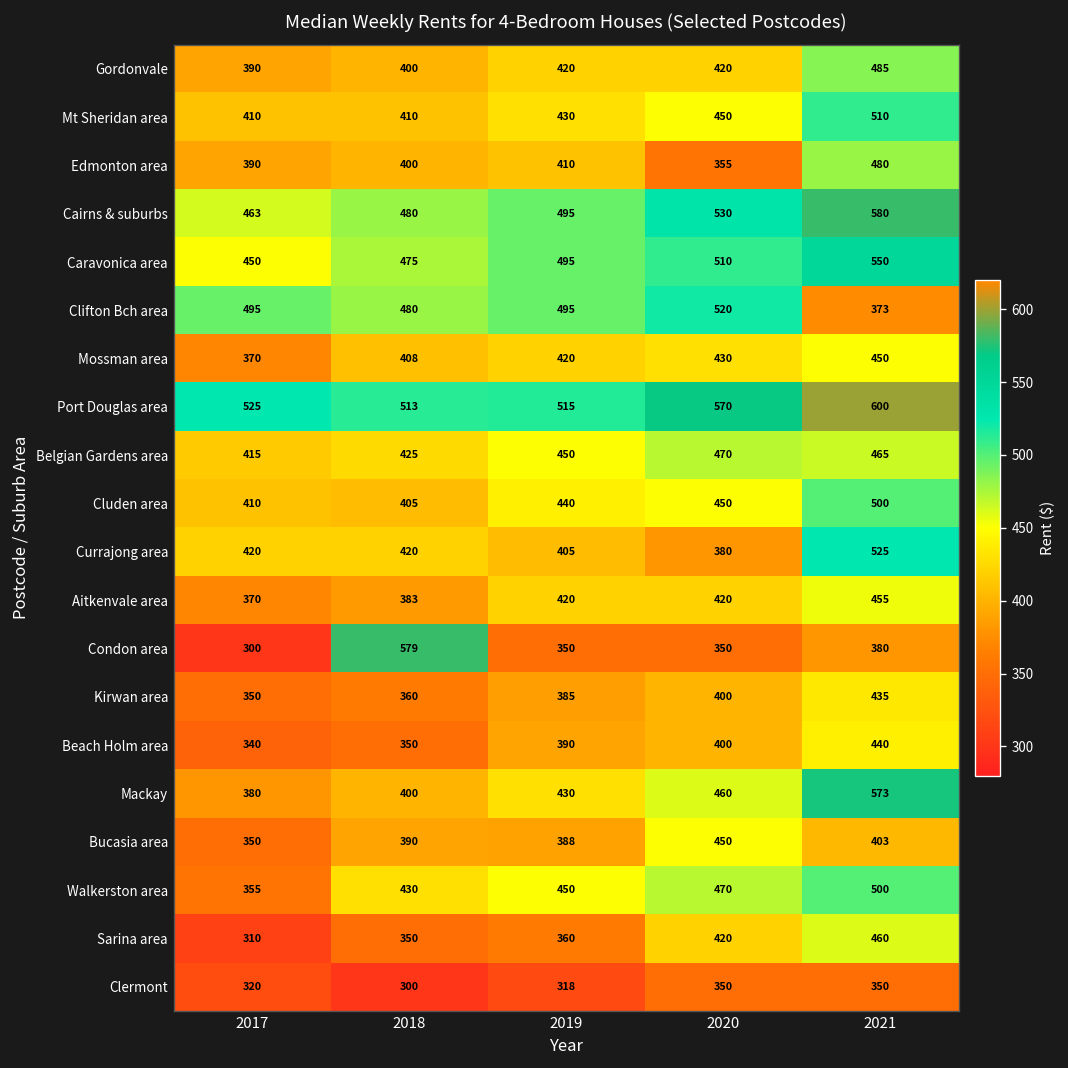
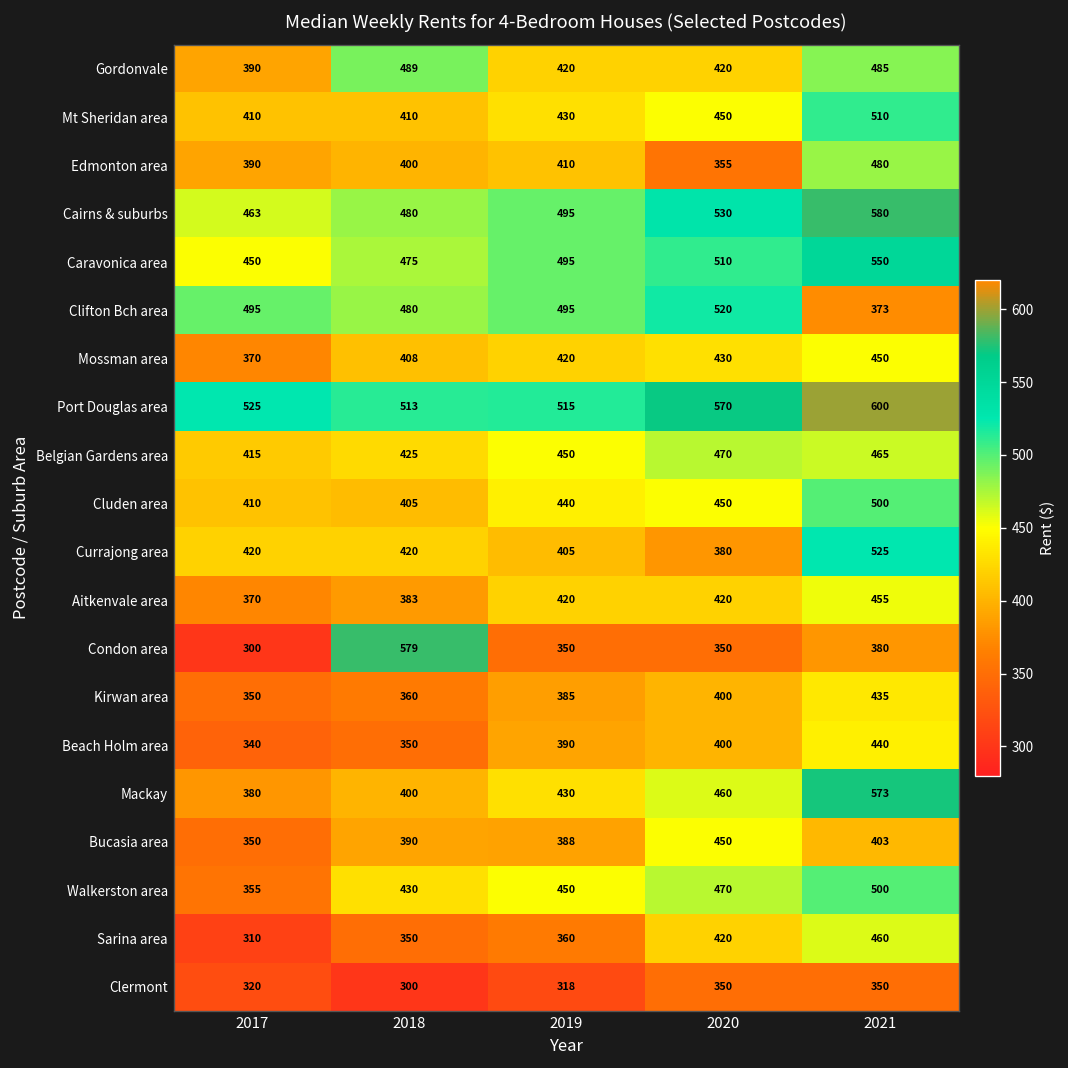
  {
    "Gordonvale": {
      "2017": 390,
-     "2018": 400,
+     "2018": 489,
      "2019": 420,
      "2020": 420,
      "2021": 485
    },
    "Mt Sheridan area": {
      "2017": 410,
      "2018": 410,
      "2019": 430,
      "2020": 450,
      "2021": 510
    },
    "Edmonton area": {
      "2017": 390,
      "2018": 400,
      "2019": 410,
      "2020": 355,
      "2021": 480
    },
    "Cairns & suburbs": {
      "2017": 463,
      "2018": 480,
      "2019": 495,
      "2020": 530,
      "2021": 580
    },
    "Caravonica area": {
      "2017": 450,
      "2018": 475,
      "2019": 495,
      "2020": 510,
      "2021": 550
    },
    "Clifton Bch area": {
      "2017": 495,
      "2018": 480,
      "2019": 495,
      "2020": 520,
      "2021": 373
    },
    "Mossman area": {
      "2017": 370,
      "2018": 408,
      "2019": 420,
      "2020": 430,
      "2021": 450
    },
    "Port Douglas area": {
      "2017": 525,
      "2018": 513,
      "2019": 515,
      "2020": 570,
      "2021": 600
    },
    "Belgian Gardens area": {
      "2017": 415,
      "2018": 425,
      "2019": 450,
      "2020": 470,
      "2021": 465
    },
    "Cluden area": {
      "2017": 410,
      "2018": 405,
      "2019": 440,
      "2020": 450,
      "2021": 500
    },
    "Currajong area": {
      "2017": 420,
      "2018": 420,
      "2019": 405,
      "2020": 380,
      "2021": 525
    },
    "Aitkenvale area": {
      "2017": 370,
      "2018": 383,
      "2019": 420,
      "2020": 420,
      "2021": 455
    },
    "Condon area": {
      "2017": 300,
      "2018": 579,
      "2019": 350,
      "2020": 350,
      "2021": 380
    },
    "Kirwan area": {
      "2017": 350,
      "2018": 360,
      "2019": 385,
      "2020": 400,
      "2021": 435
    },
    "Beach Holm area": {
      "2017": 340,
      "2018": 350,
      "2019": 390,
      "2020": 400,
      "2021": 440
    },
    "Mackay": {
      "2017": 380,
      "2018": 400,
      "2019": 430,
      "2020": 460,
      "2021": 573
    },
    "Bucasia area": {
      "2017": 350,
      "2018": 390,
      "2019": 388,
      "2020": 450,
      "2021": 403
    },
    "Walkerston area": {
      "2017": 355,
      "2018": 430,
      "2019": 450,
      "2020": 470,
      "2021": 500
    },
    "Sarina area": {
      "2017": 310,
      "2018": 350,
      "2019": 360,
      "2020": 420,
      "2021": 460
    },
    "Clermont": {
      "2017": 320,
      "2018": 300,
      "2019": 318,
      "2020": 350,
      "2021": 350
    }
  }
